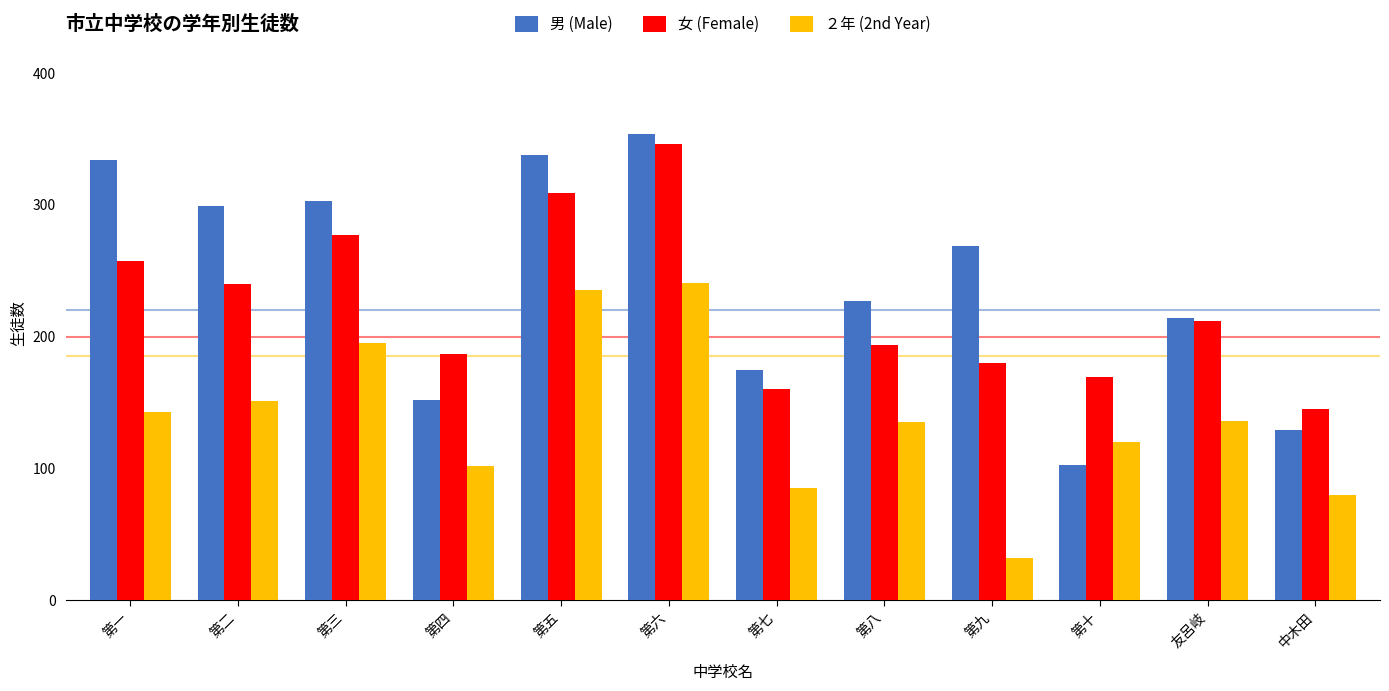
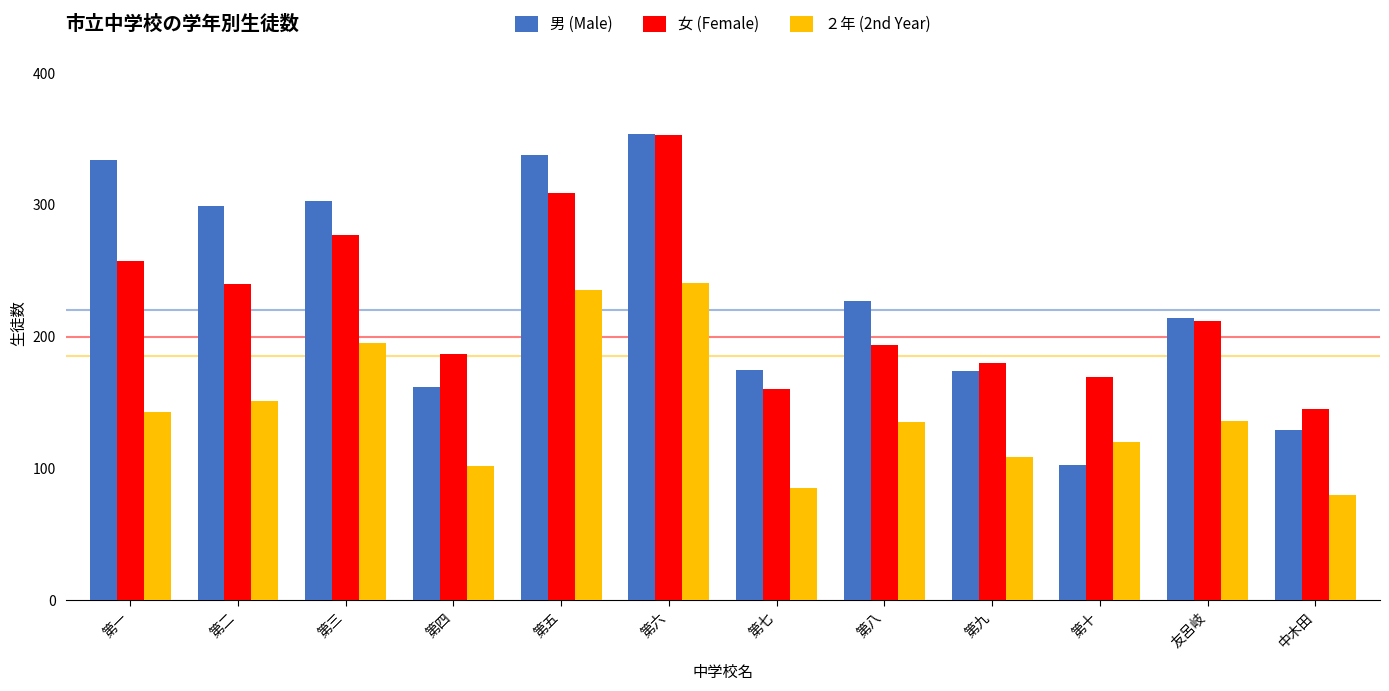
  {
    "男 (Male)": {
      "第一": 334,
      "第二": 299,
      "第三": 303,
-     "第四": 152,
+     "第四": 162,
      "第五": 338,
      "第六": 354,
      "第七": 175,
      "第八": 227,
-     "第九": 269,
+     "第九": 174,
      "第十": 103,
      "友呂岐": 214,
      "中木田": 129
    },
    "女 (Female)": {
      "第一": 257,
      "第二": 240,
      "第三": 277,
      "第四": 187,
      "第五": 309,
-     "第六": 346,
+     "第六": 353,
      "第七": 160,
      "第八": 194,
      "第九": 180,
      "第十": 169,
      "友呂岐": 212,
      "中木田": 145
    },
    "２年 (2nd Year)": {
      "第一": 143,
      "第二": 151,
      "第三": 195,
      "第四": 102,
      "第五": 235,
      "第六": 241,
      "第七": 85,
      "第八": 135,
-     "第九": 32,
+     "第九": 109,
      "第十": 120,
      "友呂岐": 136,
      "中木田": 80
    }
  }
